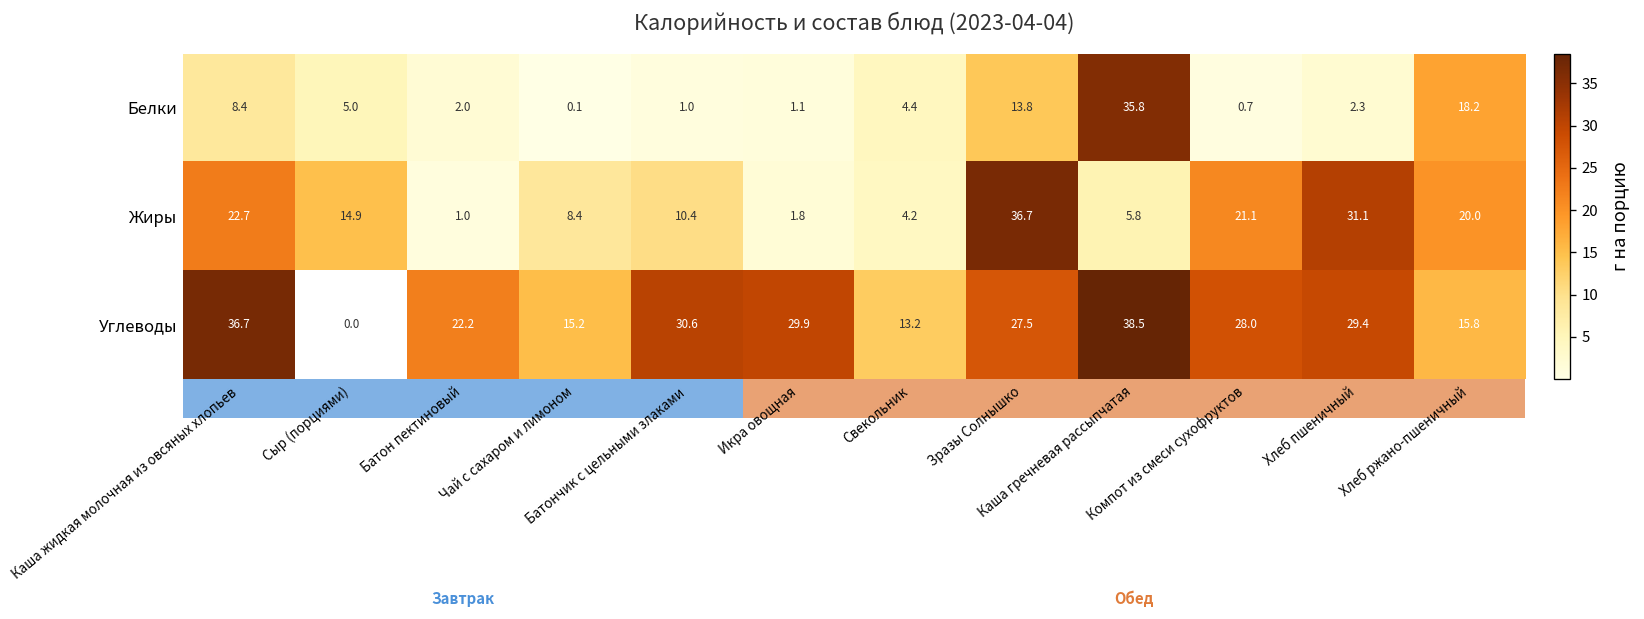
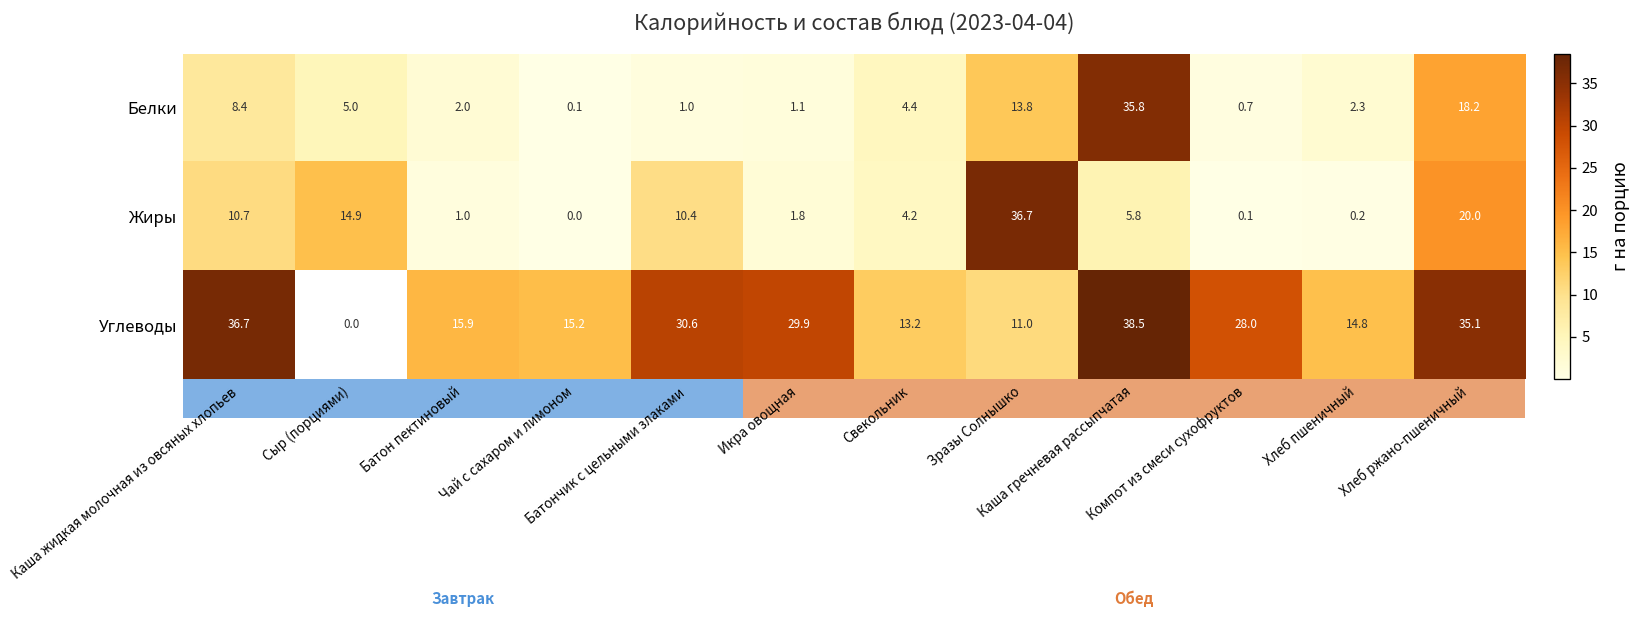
  {
    "Белки": {
      "Каша жидкая молочная из овсяных хлопьев": 8.4,
      "Сыр (порциями)": 5.0,
      "Батон пектиновый": 2.0,
      "Чай с сахаром и лимоном": 0.1,
      "Батончик с цельными злаками": 1.0,
      "Икра овощная": 1.1,
      "Свекольник": 4.4,
      "Зразы Солнышко": 13.8,
      "Каша гречневая рассыпчатая": 35.8,
      "Компот из смеси сухофруктов": 0.7,
      "Хлеб пшеничный": 2.3,
      "Хлеб ржано-пшеничный": 18.2
    },
    "Жиры": {
-     "Каша жидкая молочная из овсяных хлопьев": 22.7,
+     "Каша жидкая молочная из овсяных хлопьев": 10.7,
      "Сыр (порциями)": 14.9,
      "Батон пектиновый": 1.0,
-     "Чай с сахаром и лимоном": 8.4,
+     "Чай с сахаром и лимоном": 0.0,
      "Батончик с цельными злаками": 10.4,
      "Икра овощная": 1.8,
      "Свекольник": 4.2,
      "Зразы Солнышко": 36.7,
      "Каша гречневая рассыпчатая": 5.8,
-     "Компот из смеси сухофруктов": 21.1,
-     "Хлеб пшеничный": 31.1,
+     "Компот из смеси сухофруктов": 0.1,
+     "Хлеб пшеничный": 0.2,
      "Хлеб ржано-пшеничный": 20.0
    },
    "Углеводы": {
      "Каша жидкая молочная из овсяных хлопьев": 36.7,
      "Сыр (порциями)": 0.0,
-     "Батон пектиновый": 22.2,
+     "Батон пектиновый": 15.9,
      "Чай с сахаром и лимоном": 15.2,
      "Батончик с цельными злаками": 30.6,
      "Икра овощная": 29.9,
      "Свекольник": 13.2,
-     "Зразы Солнышко": 27.5,
+     "Зразы Солнышко": 11.0,
      "Каша гречневая рассыпчатая": 38.5,
      "Компот из смеси сухофруктов": 28.0,
-     "Хлеб пшеничный": 29.4,
-     "Хлеб ржано-пшеничный": 15.8
+     "Хлеб пшеничный": 14.8,
+     "Хлеб ржано-пшеничный": 35.1
    }
  }
